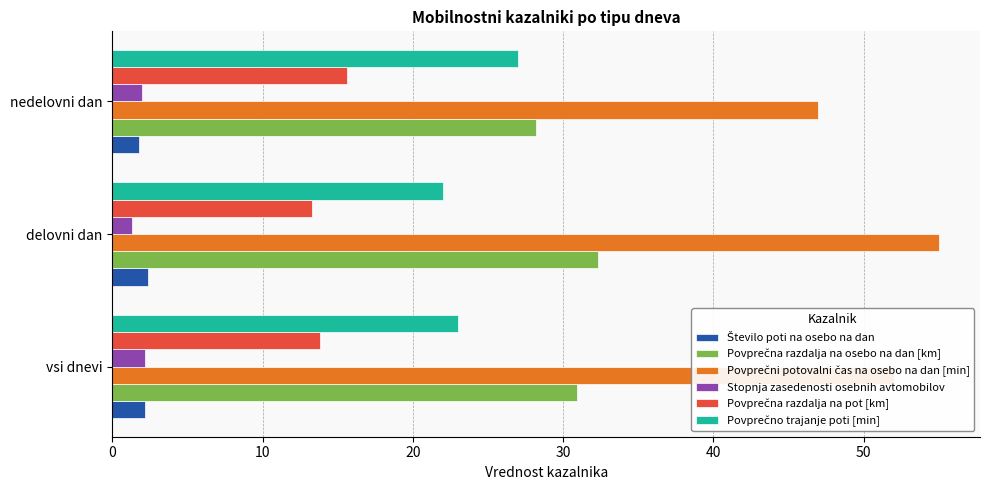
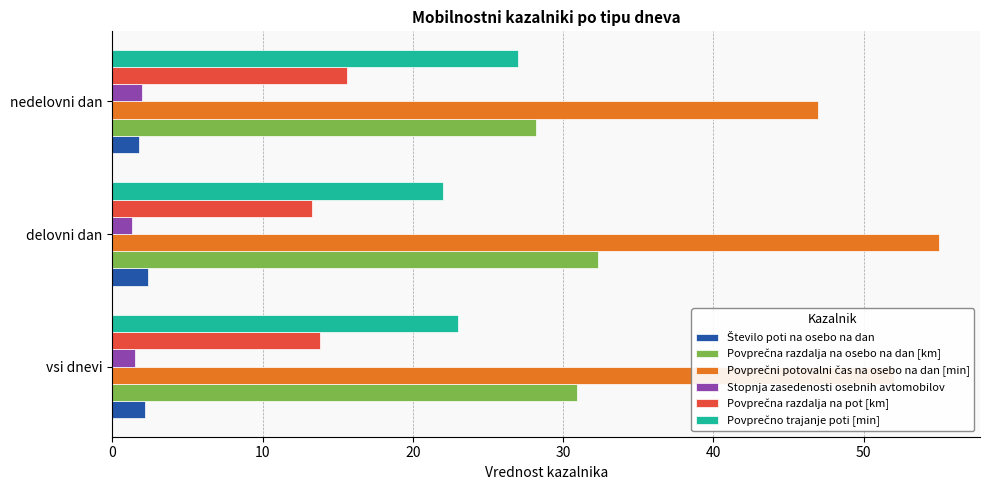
  {
    "Število poti na osebo na dan": {
      "nedelovni dan": 1.8,
      "delovni dan": 2.4,
      "vsi dnevi": 2.2
    },
    "Povprečna razdalja na osebo na dan [km]": {
      "nedelovni dan": 28.2,
      "delovni dan": 32.3,
      "vsi dnevi": 30.9
    },
    "Stopnja zasedenosti osebnih avtomobilov": {
      "nedelovni dan": 2.0,
      "delovni dan": 1.3,
-     "vsi dnevi": 2.2
+     "vsi dnevi": 1.5
    },
    "Povprečno trajanje poti [min]": {
      "nedelovni dan": 27.0,
      "delovni dan": 22.0,
      "vsi dnevi": 23.0
    }
  }
